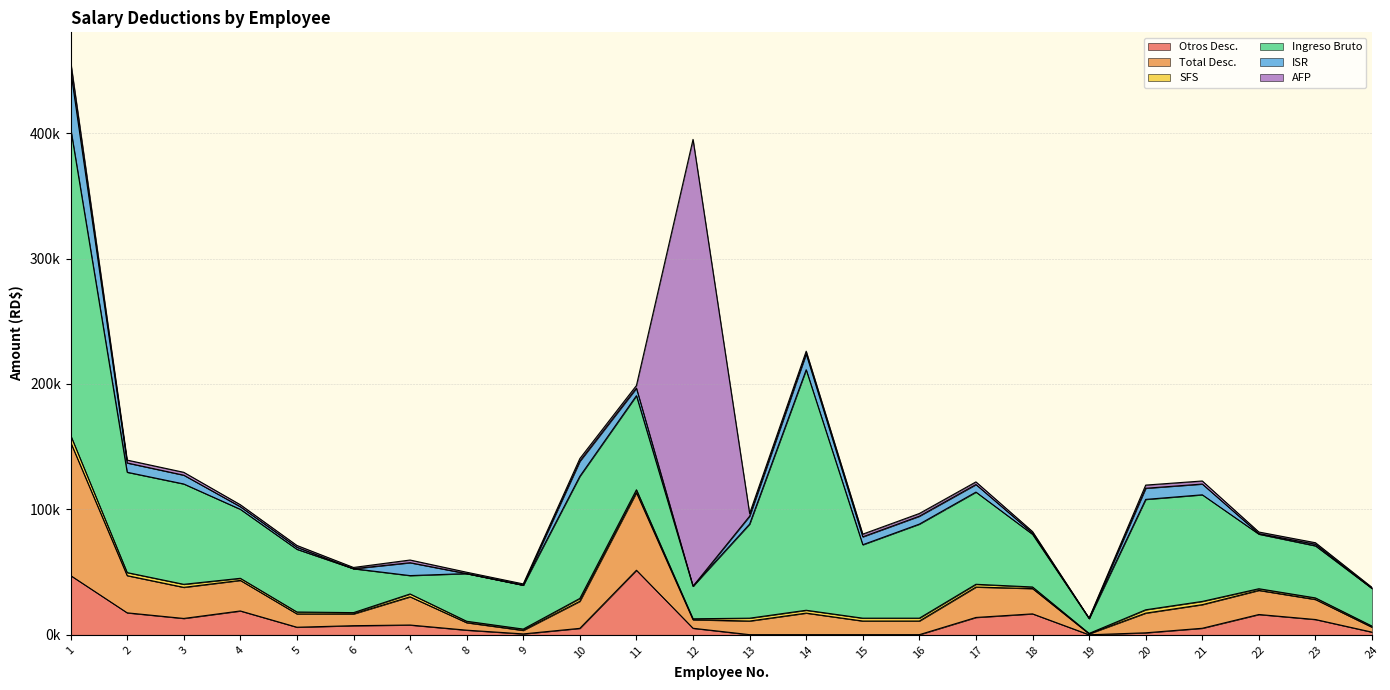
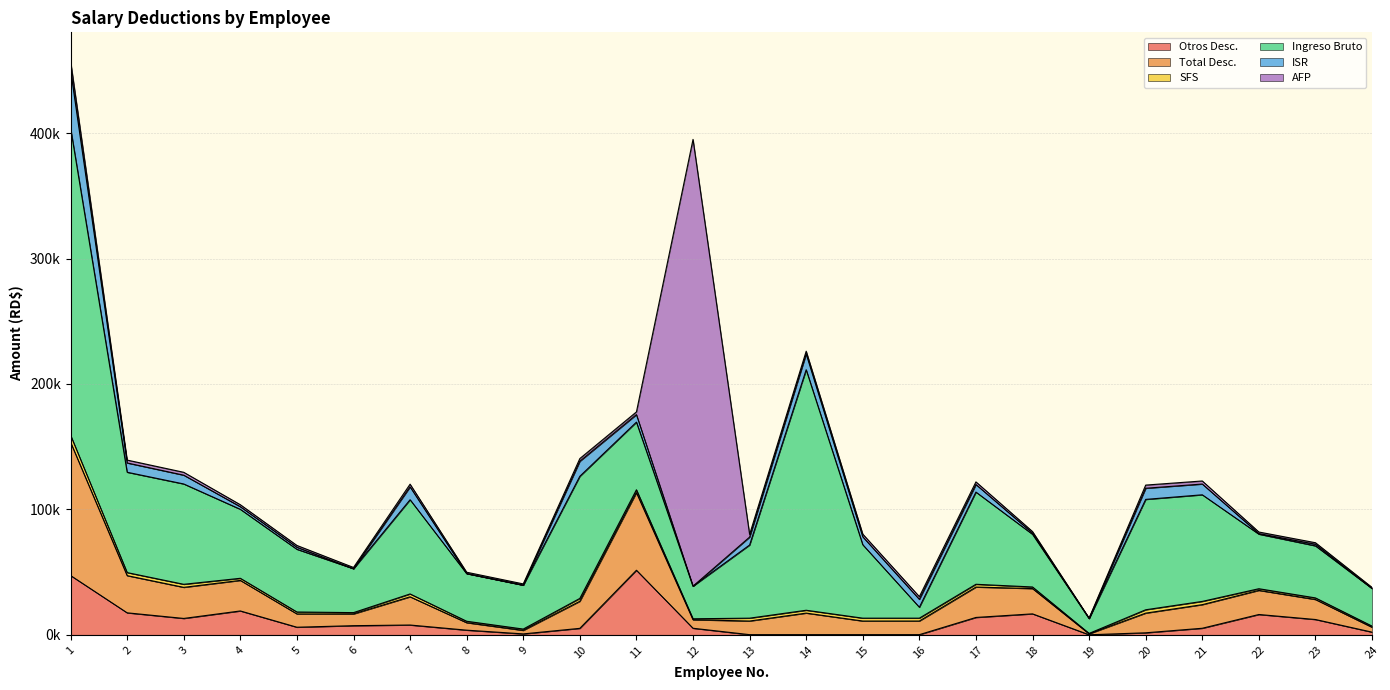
  {
    "SFS": {
      "1": 6000,
      "2": 2000,
      "3": 2000,
      "7": 2000,
      "10": 2000,
      "11": 2000,
      "13": 2000,
      "14": 2000,
      "15": 2000,
      "16": 2000,
      "17": 2000,
      "20": 3000,
      "21": 3000
    },
    "Ingreso Bruto": {
      "1": 245000,
      "2": 80000,
      "3": 80000,
      "4": 55000,
-     "7": 15000,
+     "7": 75000,
      "10": 97000,
-     "11": 75000,
-     "13": 75000,
+     "11": 54000,
+     "13": 58000,
      "14": 192000,
      "15": 59000,
-     "16": 75000,
+     "16": 9000,
      "17": 74000,
      "20": 88000,
      "21": 85000
    },
    "ISR": {
      "1": 46000,
      "2": 7000,
      "3": 7000,
      "7": 10000,
      "10": 12000,
      "11": 6000,
      "13": 6000,
      "14": 13000,
      "15": 6000,
      "16": 6000,
      "17": 6000,
      "20": 9000,
      "21": 9000
    },
    "AFP": {
      "1": 7000,
      "2": 2000,
      "3": 2000,
      "7": 2000,
      "10": 2000,
      "11": 2000,
      "12": 356000,
      "13": 2000,
      "14": 2000,
      "15": 2000,
      "16": 2000,
      "17": 2000,
      "20": 3000,
      "21": 2000
    }
  }
